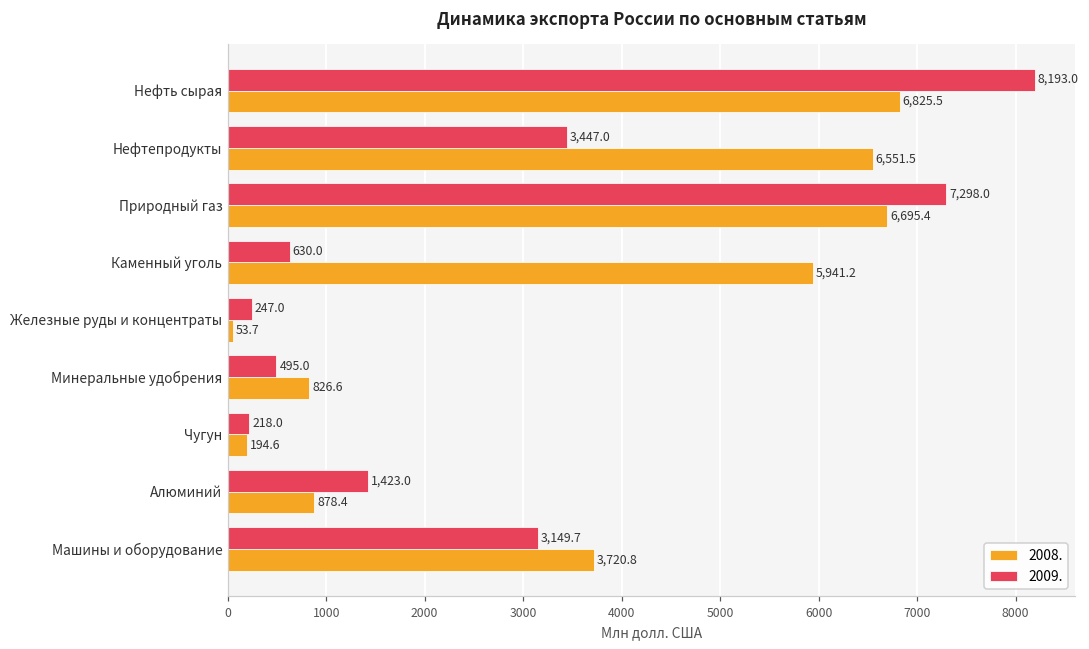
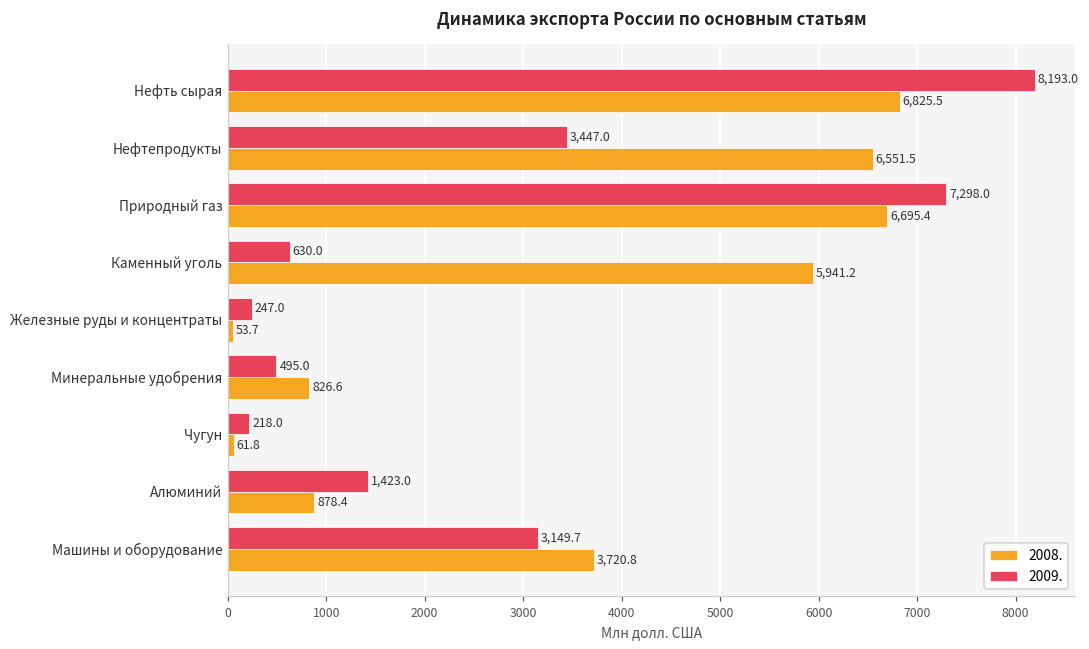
  {
    "2008.": {
      "Нефть сырая": "6,825.5",
      "Нефтепродукты": "6,551.5",
      "Природный газ": "6,695.4",
      "Каменный уголь": "5,941.2",
      "Железные руды и концентраты": "53.7",
      "Минеральные удобрения": "826.6",
-     "Чугун": "194.6",
+     "Чугун": "61.8",
      "Алюминий": "878.4",
      "Машины и оборудование": "3,720.8"
    },
    "2009.": {
      "Нефть сырая": "8,193.0",
      "Нефтепродукты": "3,447.0",
      "Природный газ": "7,298.0",
      "Каменный уголь": "630.0",
      "Железные руды и концентраты": "247.0",
      "Минеральные удобрения": "495.0",
      "Чугун": "218.0",
      "Алюминий": "1,423.0",
      "Машины и оборудование": "3,149.7"
    }
  }
